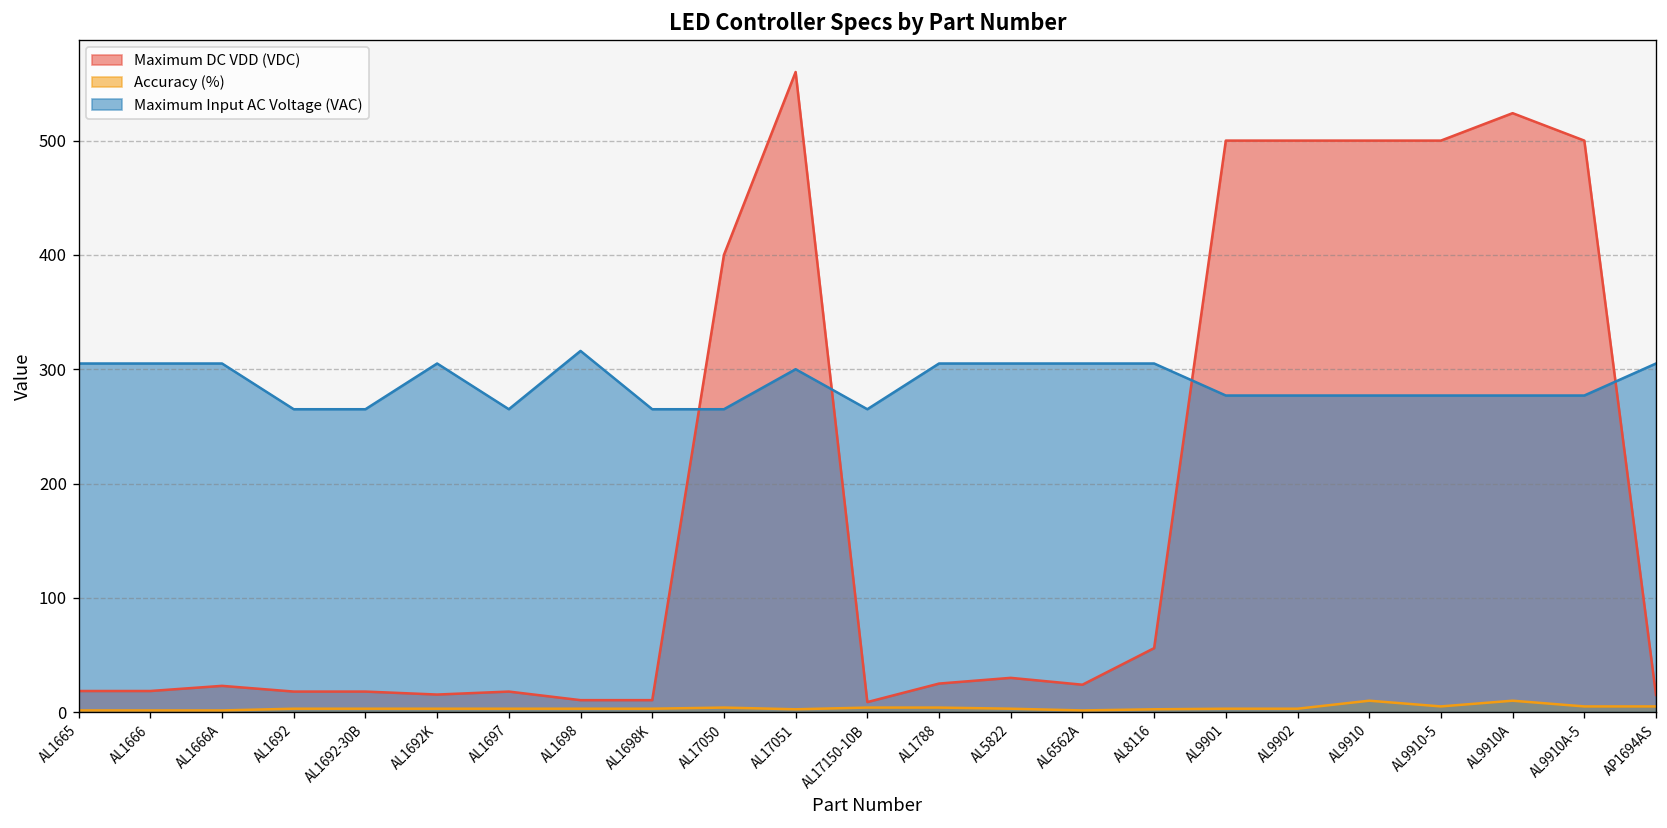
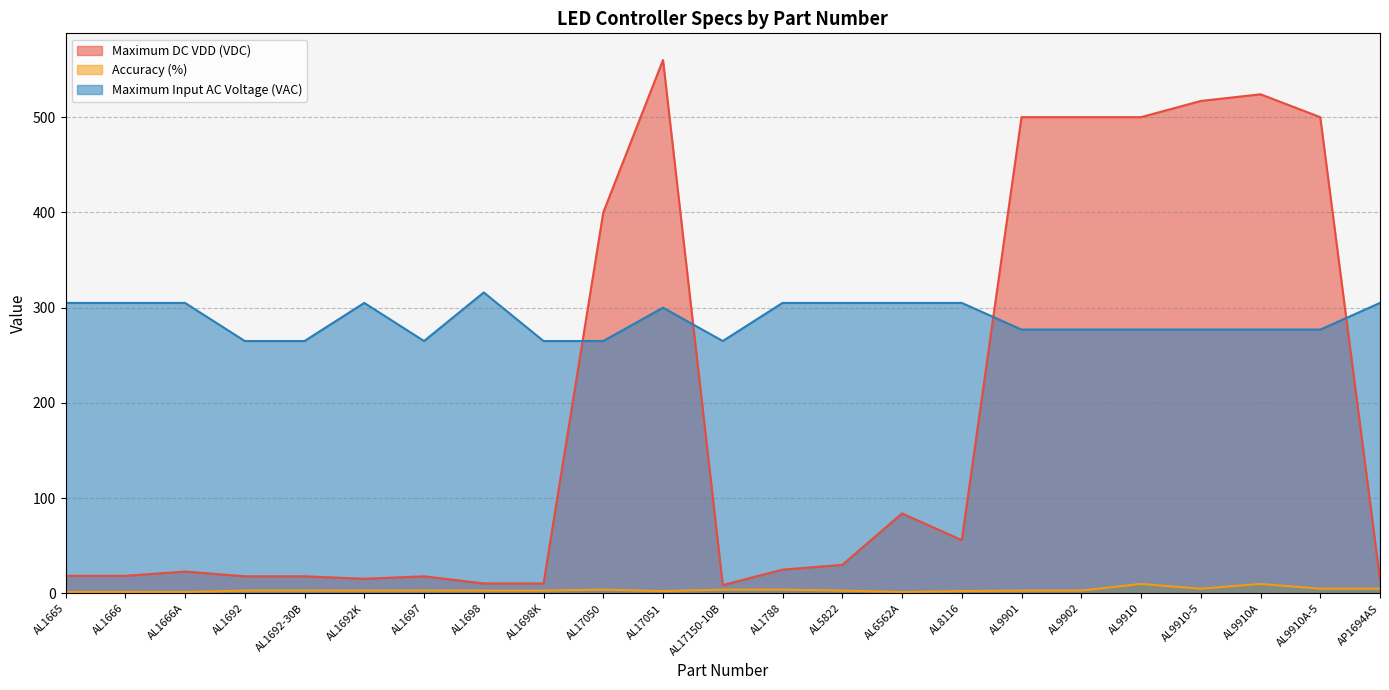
  {
    "Maximum DC VDD (VDC)": {
      "AL1665": 20,
      "AL1666": 20,
      "AL1666A": 20,
      "AL1692": 20,
      "AL1692-30B": 20,
      "AL1692K": 20,
      "AL1697": 20,
      "AL1698": 10,
      "AL1698K": 10,
      "AL17050": 400,
      "AL17051": 560,
      "AL17150-10B": 10,
      "AL1788": 30,
      "AL5822": 30,
-     "AL6562A": 20,
+     "AL6562A": 80,
      "AL8116": 60,
      "AL9901": 500,
      "AL9902": 500,
      "AL9910": 500,
-     "AL9910-5": 500,
+     "AL9910-5": 520,
      "AL9910A": 520,
      "AL9910A-5": 500,
      "AP1694AS": 20
    },
    "Accuracy (%)": {
      "AL1665": 0,
      "AL1666": 0,
      "AL1666A": 0,
      "AL1692": 0,
      "AL1692-30B": 0,
      "AL1692K": 0,
      "AL1697": 0,
      "AL1698": 0,
      "AL1698K": 0,
      "AL17050": 0,
      "AL17051": 0,
      "AL17150-10B": 0,
      "AL1788": 0,
      "AL5822": 0,
      "AL6562A": 0,
      "AL8116": 0,
      "AL9901": 0,
      "AL9902": 0,
      "AL9910": 10,
      "AL9910-5": 10,
      "AL9910A": 10,
      "AL9910A-5": 10,
      "AP1694AS": 10
    },
    "Maximum Input AC Voltage (VAC)": {
      "AL1665": 310,
      "AL1666": 310,
      "AL1666A": 310,
      "AL1692": 270,
      "AL1692-30B": 270,
      "AL1692K": 310,
      "AL1697": 270,
      "AL1698": 320,
      "AL1698K": 270,
      "AL17050": 270,
      "AL17051": 300,
      "AL17150-10B": 270,
      "AL1788": 310,
      "AL5822": 310,
      "AL6562A": 310,
      "AL8116": 310,
      "AL9901": 280,
      "AL9902": 280,
      "AL9910": 280,
      "AL9910-5": 280,
      "AL9910A": 280,
      "AL9910A-5": 280,
      "AP1694AS": 310
    }
  }
